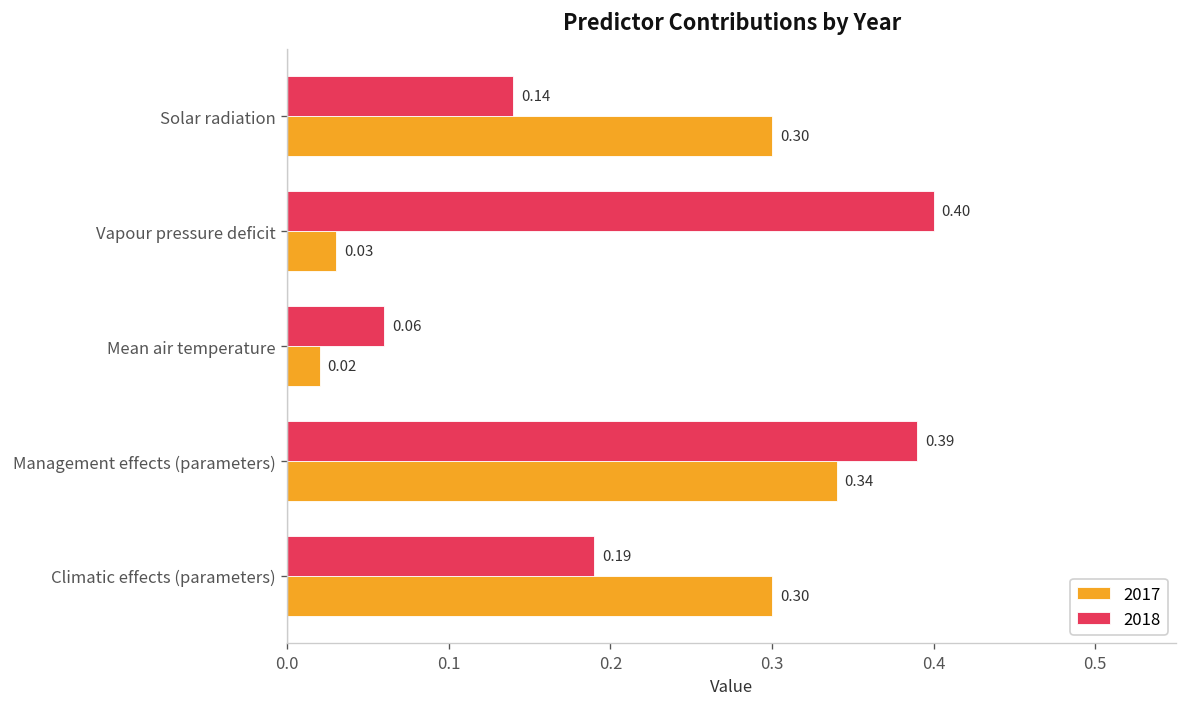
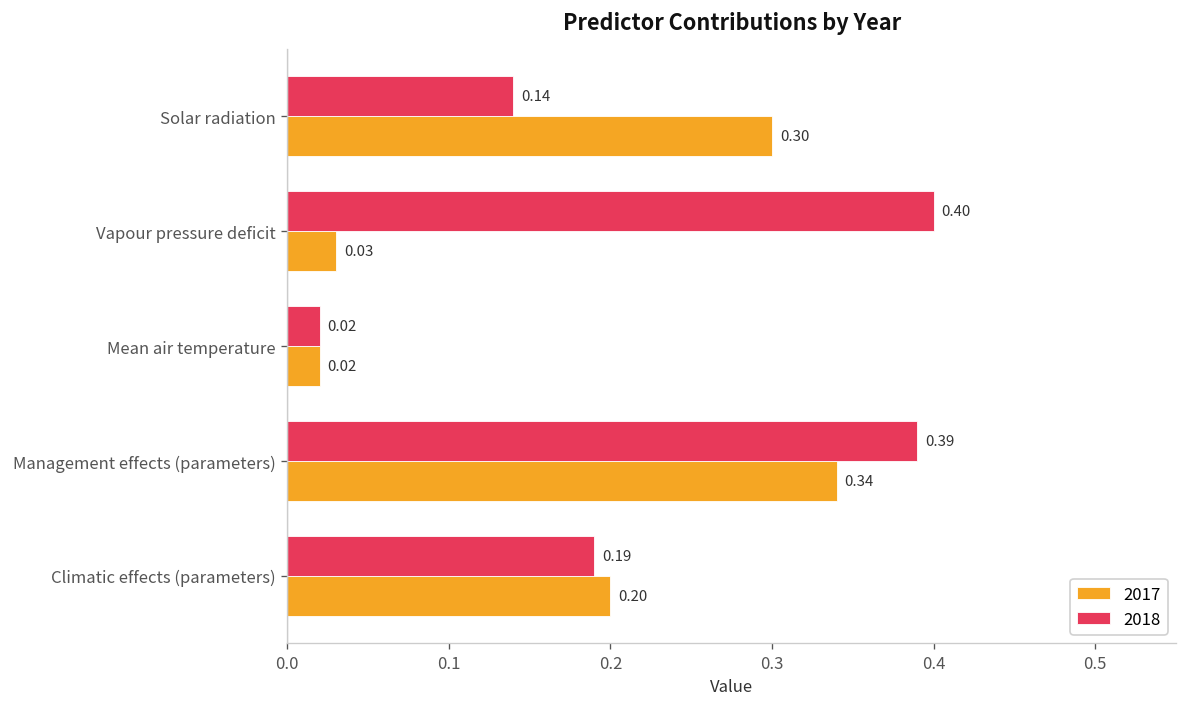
  {
    "2017": {
      "Solar radiation": 0.30,
      "Vapour pressure deficit": 0.03,
      "Mean air temperature": 0.02,
      "Management effects (parameters)": 0.34,
-     "Climatic effects (parameters)": 0.30
+     "Climatic effects (parameters)": 0.20
    },
    "2018": {
      "Solar radiation": 0.14,
      "Vapour pressure deficit": 0.40,
-     "Mean air temperature": 0.06,
+     "Mean air temperature": 0.02,
      "Management effects (parameters)": 0.39,
      "Climatic effects (parameters)": 0.19
    }
  }
